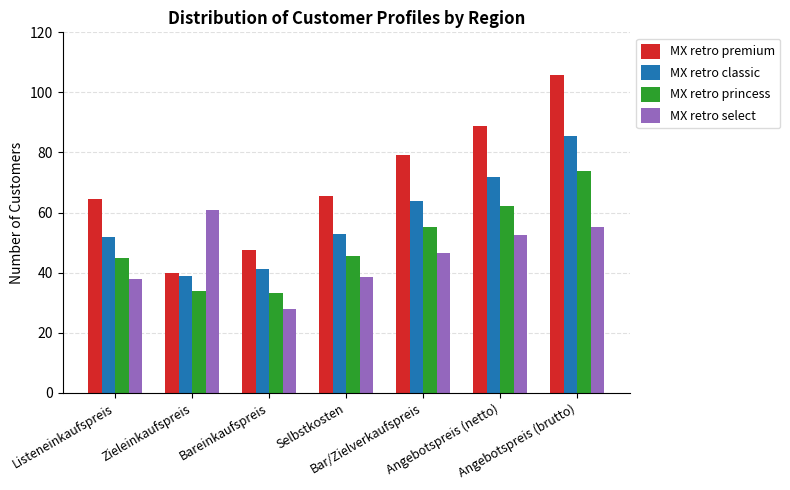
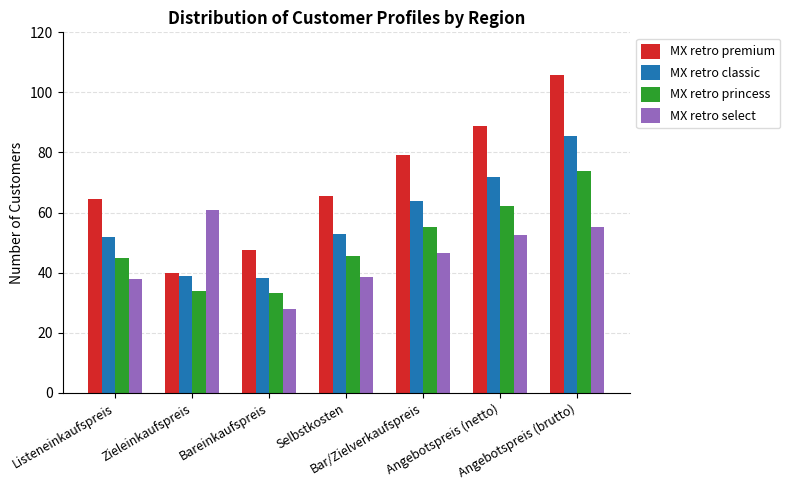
  {
    "MX retro premium": {
      "Listeneinkaufspreis": 65,
      "Zieleinkaufspreis": 40,
      "Bareinkaufspreis": 47,
      "Selbstkosten": 65,
      "Bar/Zielverkaufspreis": 79,
      "Angebotspreis (netto)": 89,
      "Angebotspreis (brutto)": 106
    },
    "MX retro classic": {
      "Listeneinkaufspreis": 52,
      "Zieleinkaufspreis": 39,
-     "Bareinkaufspreis": 41,
+     "Bareinkaufspreis": 38,
      "Selbstkosten": 53,
      "Bar/Zielverkaufspreis": 64,
      "Angebotspreis (netto)": 72,
      "Angebotspreis (brutto)": 85
    },
    "MX retro princess": {
      "Listeneinkaufspreis": 45,
      "Zieleinkaufspreis": 34,
      "Bareinkaufspreis": 33,
      "Selbstkosten": 46,
      "Bar/Zielverkaufspreis": 55,
      "Angebotspreis (netto)": 62,
      "Angebotspreis (brutto)": 74
    },
    "MX retro select": {
      "Listeneinkaufspreis": 38,
      "Zieleinkaufspreis": 61,
      "Bareinkaufspreis": 28,
      "Selbstkosten": 39,
      "Bar/Zielverkaufspreis": 47,
      "Angebotspreis (netto)": 52,
      "Angebotspreis (brutto)": 55
    }
  }
